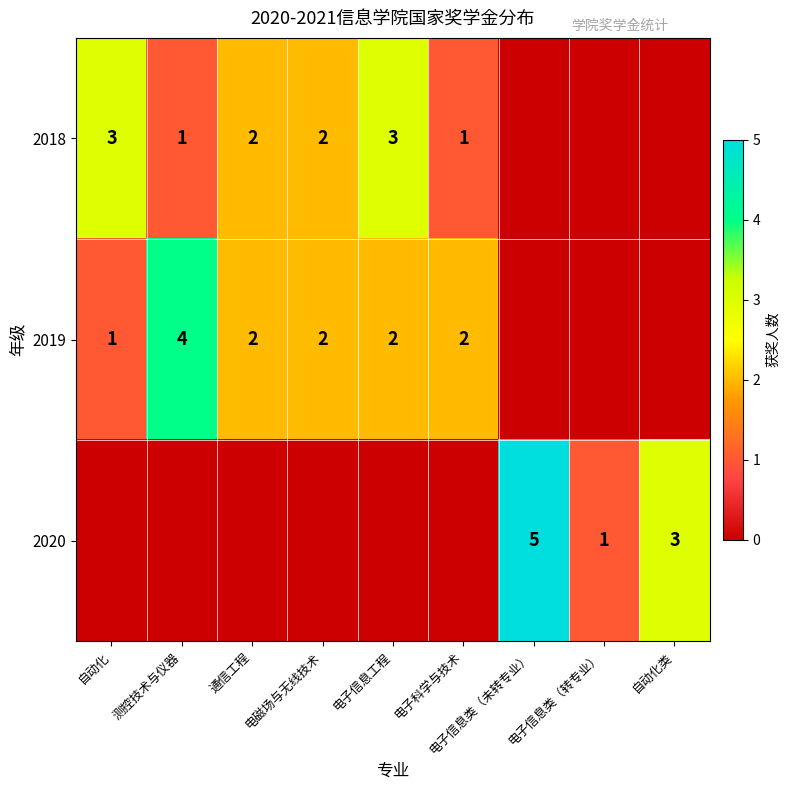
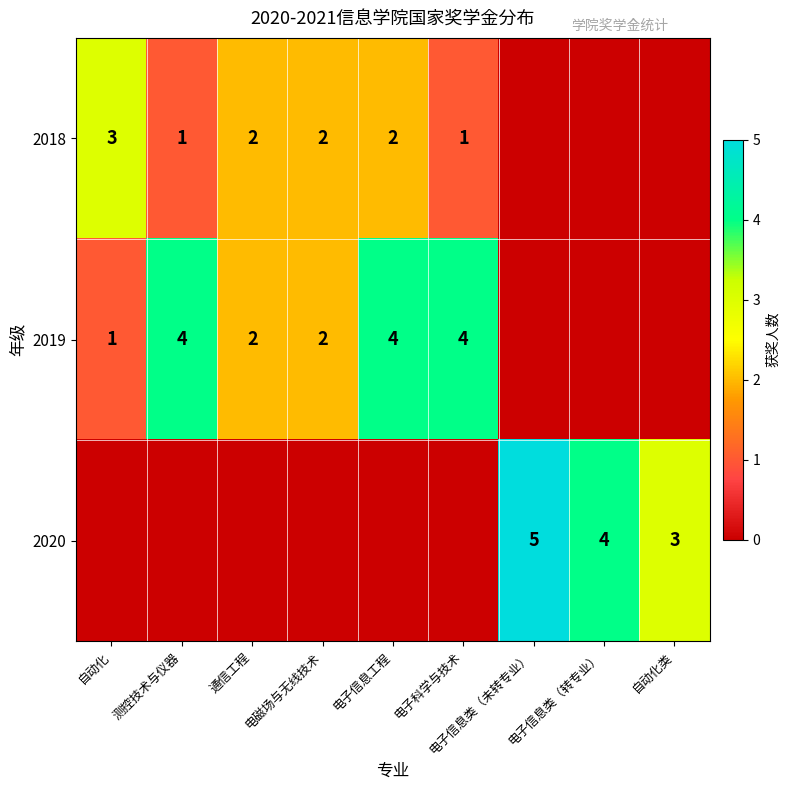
  {
    "2018": {
      "自动化": 3,
      "测控技术与仪器": 1,
      "通信工程": 2,
      "电磁场与无线技术": 2,
-     "电子信息工程": 3,
+     "电子信息工程": 2,
      "电子科学与技术": 1
    },
    "2019": {
      "自动化": 1,
      "测控技术与仪器": 4,
      "通信工程": 2,
      "电磁场与无线技术": 2,
-     "电子信息工程": 2,
-     "电子科学与技术": 2
+     "电子信息工程": 4,
+     "电子科学与技术": 4
    },
    "2020": {
      "电子信息类（未转专业）": 5,
-     "电子信息类（转专业）": 1,
+     "电子信息类（转专业）": 4,
      "自动化类": 3
    }
  }
